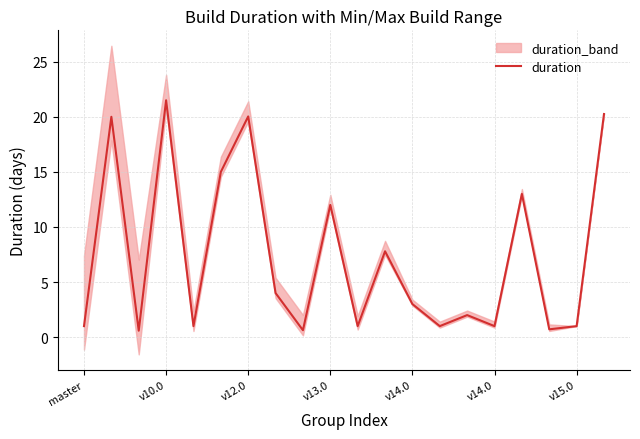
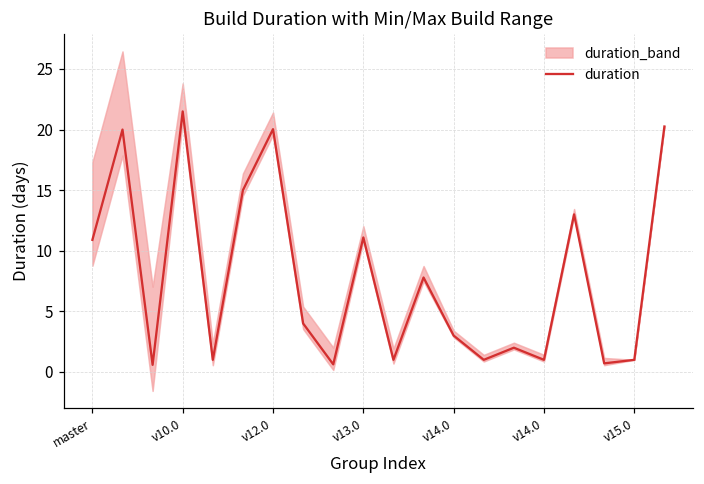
  {
    "duration": {
-     "master": 1.0,
+     "master": 10.9,
      "v10.0": 21.5,
      "v12.0": 20.0,
-     "v13.0": 12.0
+     "v13.0": 11.1
    }
  }
